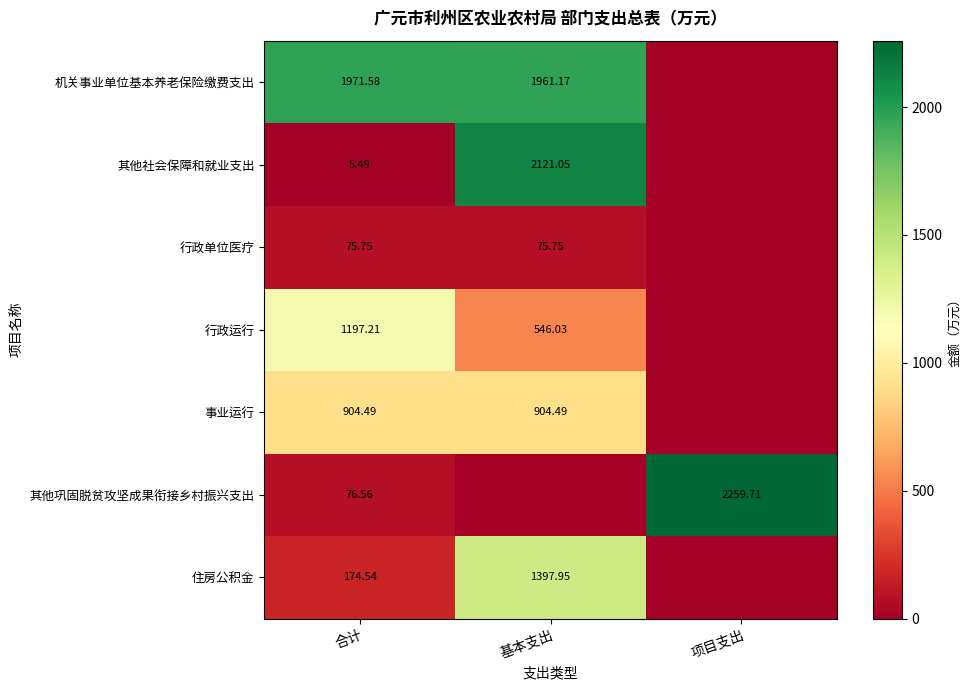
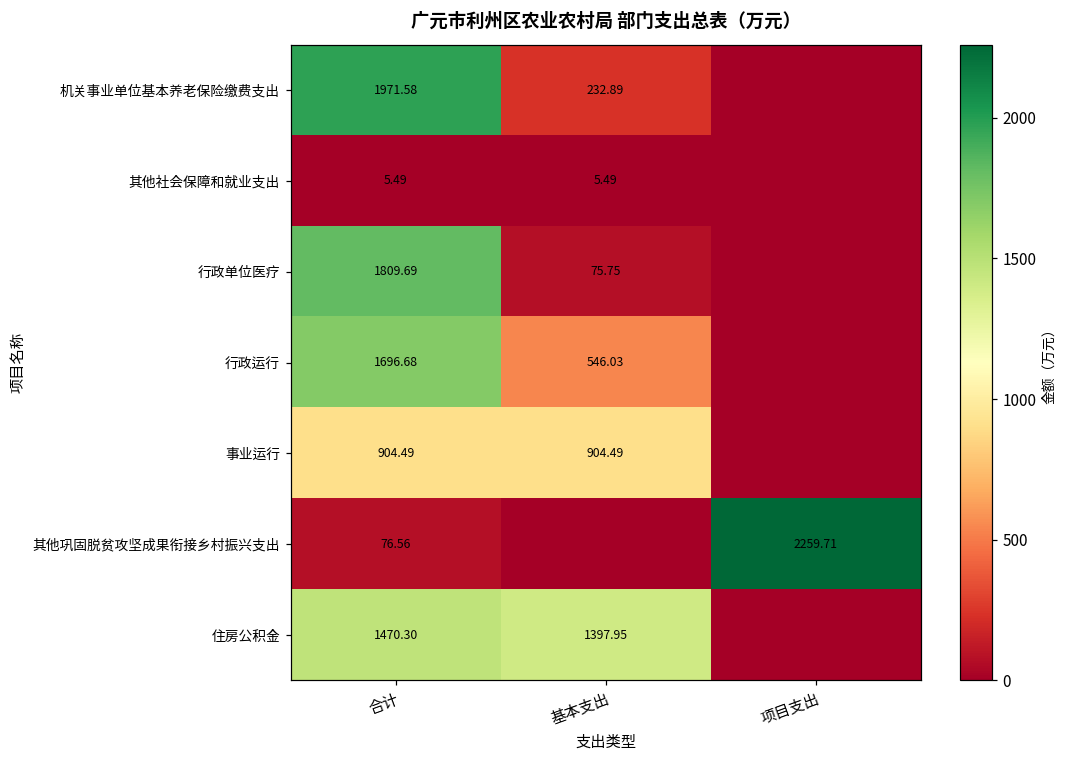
  {
    "机关事业单位基本养老保险缴费支出": {
      "合计": 1971.58,
-     "基本支出": 1961.17
+     "基本支出": 232.89
    },
    "其他社会保障和就业支出": {
      "合计": 5.49,
-     "基本支出": 2121.05
+     "基本支出": 5.49
    },
    "行政单位医疗": {
-     "合计": 75.75,
+     "合计": 1809.69,
      "基本支出": 75.75
    },
    "行政运行": {
-     "合计": 1197.21,
+     "合计": 1696.68,
      "基本支出": 546.03
    },
    "事业运行": {
      "合计": 904.49,
      "基本支出": 904.49
    },
    "其他巩固脱贫攻坚成果衔接乡村振兴支出": {
      "合计": 76.56,
      "项目支出": 2259.71
    },
    "住房公积金": {
-     "合计": 174.54,
+     "合计": 1470.30,
      "基本支出": 1397.95
    }
  }
